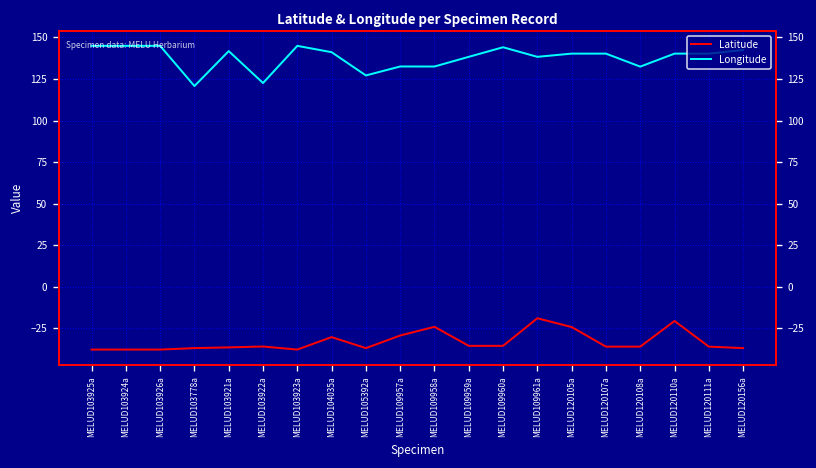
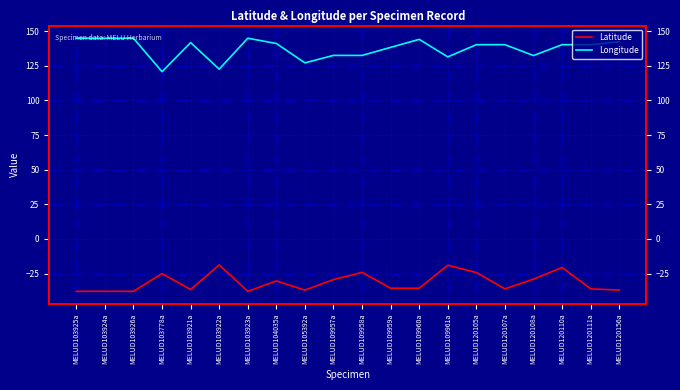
  {
    "Latitude": {
      "MELUD103925a": -38,
      "MELUD103924a": -38,
      "MELUD103926a": -38,
-     "MELUD103778a": -37,
+     "MELUD103778a": -25,
      "MELUD103921a": -36,
-     "MELUD103922a": -36,
+     "MELUD103922a": -19,
      "MELUD103923a": -38,
      "MELUD104035a": -30,
      "MELUD105392a": -37,
      "MELUD109957a": -29,
      "MELUD109958a": -24,
      "MELUD109959a": -36,
      "MELUD109960a": -36,
      "MELUD109961a": -19,
      "MELUD120105a": -24,
      "MELUD120107a": -36,
-     "MELUD120108a": -36,
+     "MELUD120108a": -29,
      "MELUD120110a": -21,
      "MELUD120111a": -36,
      "MELUD120156a": -37
    },
    "Longitude": {
      "MELUD103925a": 145,
      "MELUD103924a": 145,
      "MELUD103926a": 145,
      "MELUD103778a": 121,
      "MELUD103921a": 142,
      "MELUD103922a": 123,
      "MELUD103923a": 145,
      "MELUD104035a": 141,
      "MELUD105392a": 127,
      "MELUD109957a": 133,
      "MELUD109958a": 133,
      "MELUD109959a": 138,
      "MELUD109960a": 144,
-     "MELUD109961a": 138,
+     "MELUD109961a": 131,
      "MELUD120105a": 140,
      "MELUD120107a": 140,
      "MELUD120108a": 132,
      "MELUD120110a": 140
    }
  }
